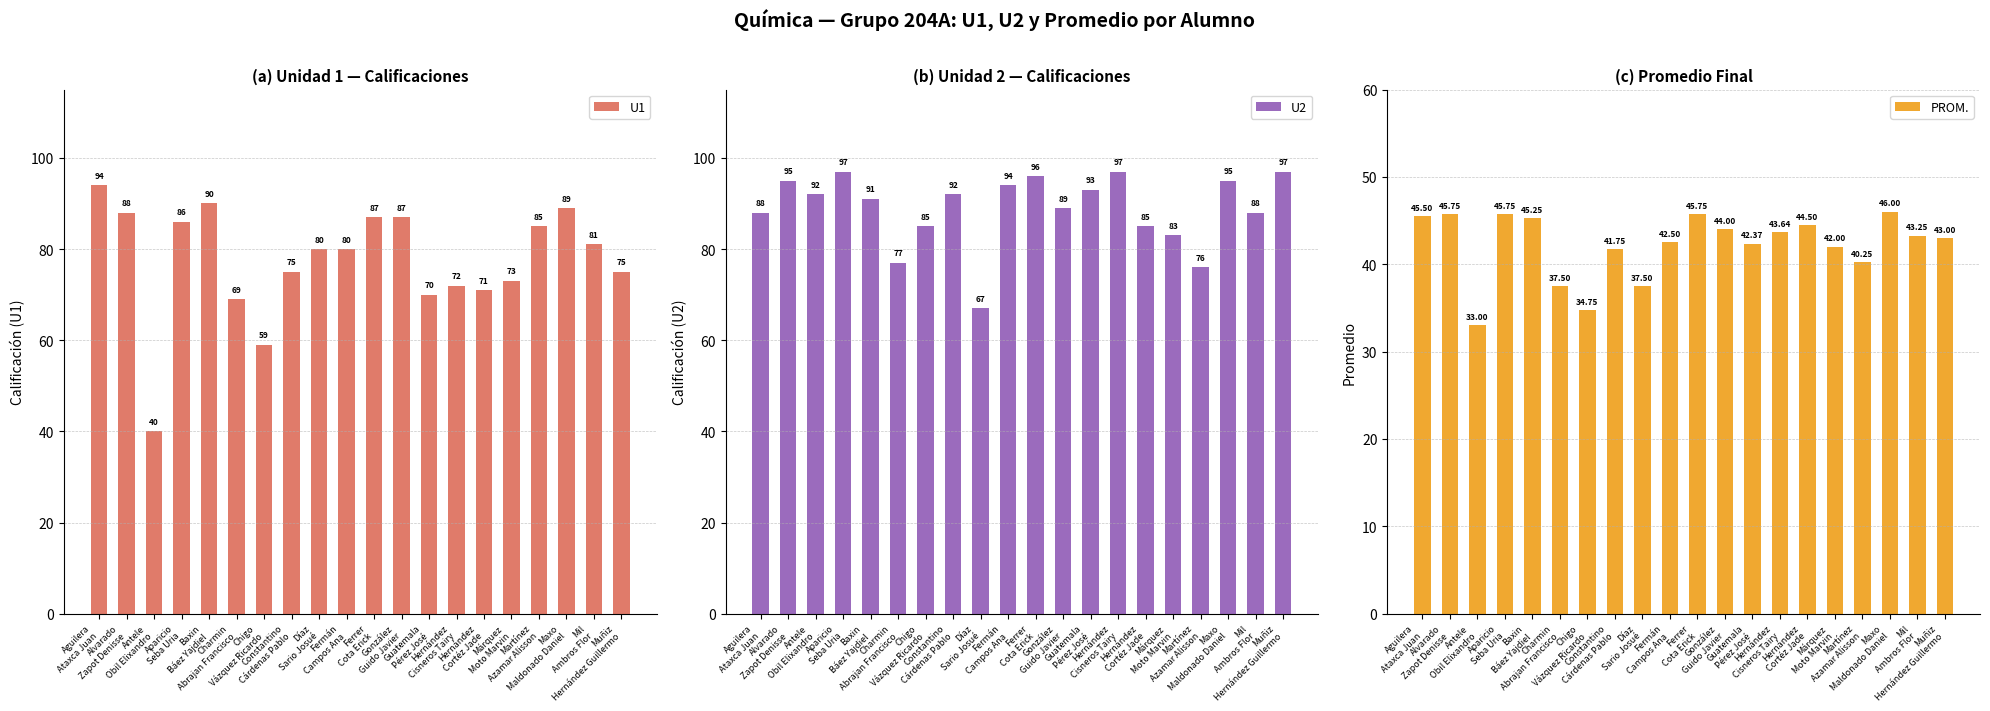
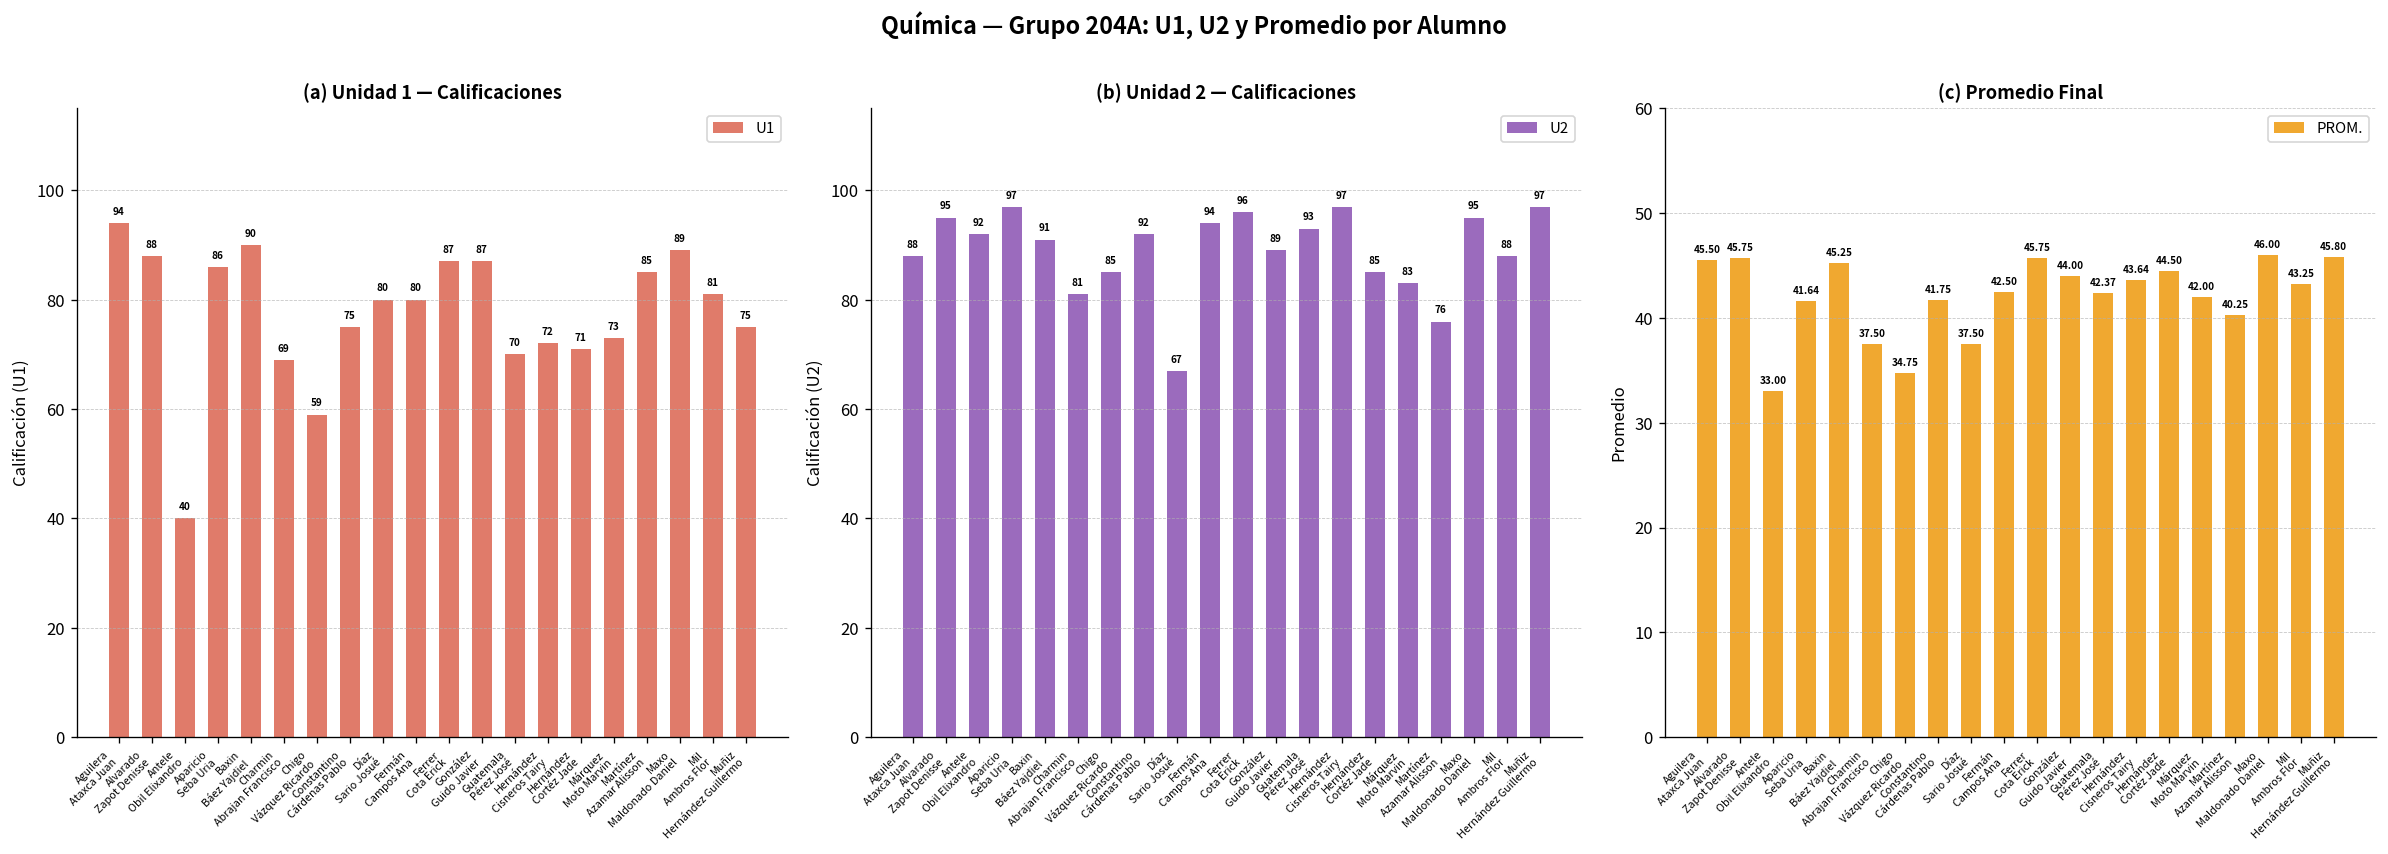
  {
    "(a) Unidad 1 — Calificaciones": {
      "Aguilera Ataxca Juan": 94,
      "Alvarado Zapot Denisse": 88,
      "Antele Obil Elixandro": 40,
      "Aparicio Seba Uria": 86,
      "Baxin Báez Yajdiel": 90,
      "Charmin Abrajan Francisco": 69,
      "Chigo Vázquez Ricardo": 59,
      "Constantino Cárdenas Pablo": 75,
      "Díaz Sario Josué": 80,
      "Fermán Campos Ana": 80,
      "Ferrer Cota Erick": 87,
      "González Guido Javier": 87,
      "Guatemala Pérez José": 70,
      "Hernández Cisneros Tairy": 72,
      "Hernández Cortéz Jade": 71,
      "Márquez Moto Marvin": 73,
      "Martínez Azamar Alisson": 85,
      "Maxo Maldonado Daniel": 89,
      "Mil Ambros Flor": 81,
      "Muñiz Hernández Guillermo": 75
    },
    "(b) Unidad 2 — Calificaciones": {
      "Aguilera Ataxca Juan": 88,
      "Alvarado Zapot Denisse": 95,
      "Antele Obil Elixandro": 92,
      "Aparicio Seba Uria": 97,
      "Baxin Báez Yajdiel": 91,
-     "Charmin Abrajan Francisco": 77,
+     "Charmin Abrajan Francisco": 81,
      "Chigo Vázquez Ricardo": 85,
      "Constantino Cárdenas Pablo": 92,
      "Díaz Sario Josué": 67,
      "Fermán Campos Ana": 94,
      "Ferrer Cota Erick": 96,
      "González Guido Javier": 89,
      "Guatemala Pérez José": 93,
      "Hernández Cisneros Tairy": 97,
      "Hernández Cortéz Jade": 85,
      "Márquez Moto Marvin": 83,
      "Martínez Azamar Alisson": 76,
      "Maxo Maldonado Daniel": 95,
      "Mil Ambros Flor": 88,
      "Muñiz Hernández Guillermo": 97
    },
    "(c) Promedio Final": {
      "Aguilera Ataxca Juan": 45.50,
      "Alvarado Zapot Denisse": 45.75,
      "Antele Obil Elixandro": 33.00,
-     "Aparicio Seba Uria": 45.75,
+     "Aparicio Seba Uria": 41.64,
      "Baxin Báez Yajdiel": 45.25,
      "Charmin Abrajan Francisco": 37.50,
      "Chigo Vázquez Ricardo": 34.75,
      "Constantino Cárdenas Pablo": 41.75,
      "Díaz Sario Josué": 37.50,
      "Fermán Campos Ana": 42.50,
      "Ferrer Cota Erick": 45.75,
      "González Guido Javier": 44.00,
      "Guatemala Pérez José": 42.37,
      "Hernández Cisneros Tairy": 43.64,
      "Hernández Cortéz Jade": 44.50,
      "Márquez Moto Marvin": 42.00,
      "Martínez Azamar Alisson": 40.25,
      "Maxo Maldonado Daniel": 46.00,
      "Mil Ambros Flor": 43.25,
-     "Muñiz Hernández Guillermo": 43.00
+     "Muñiz Hernández Guillermo": 45.80
    }
  }
